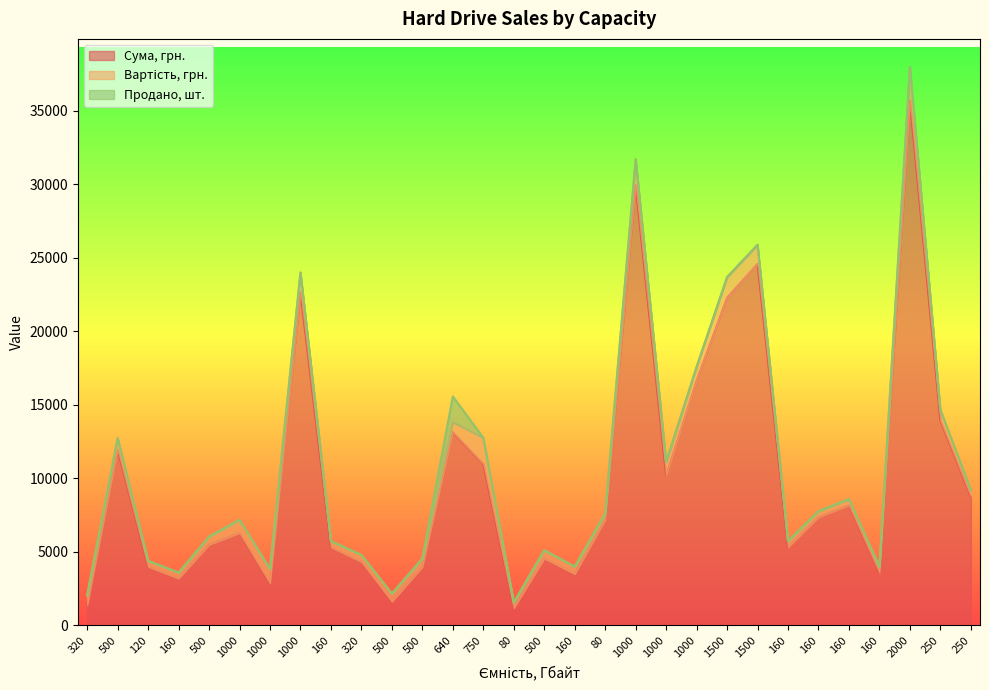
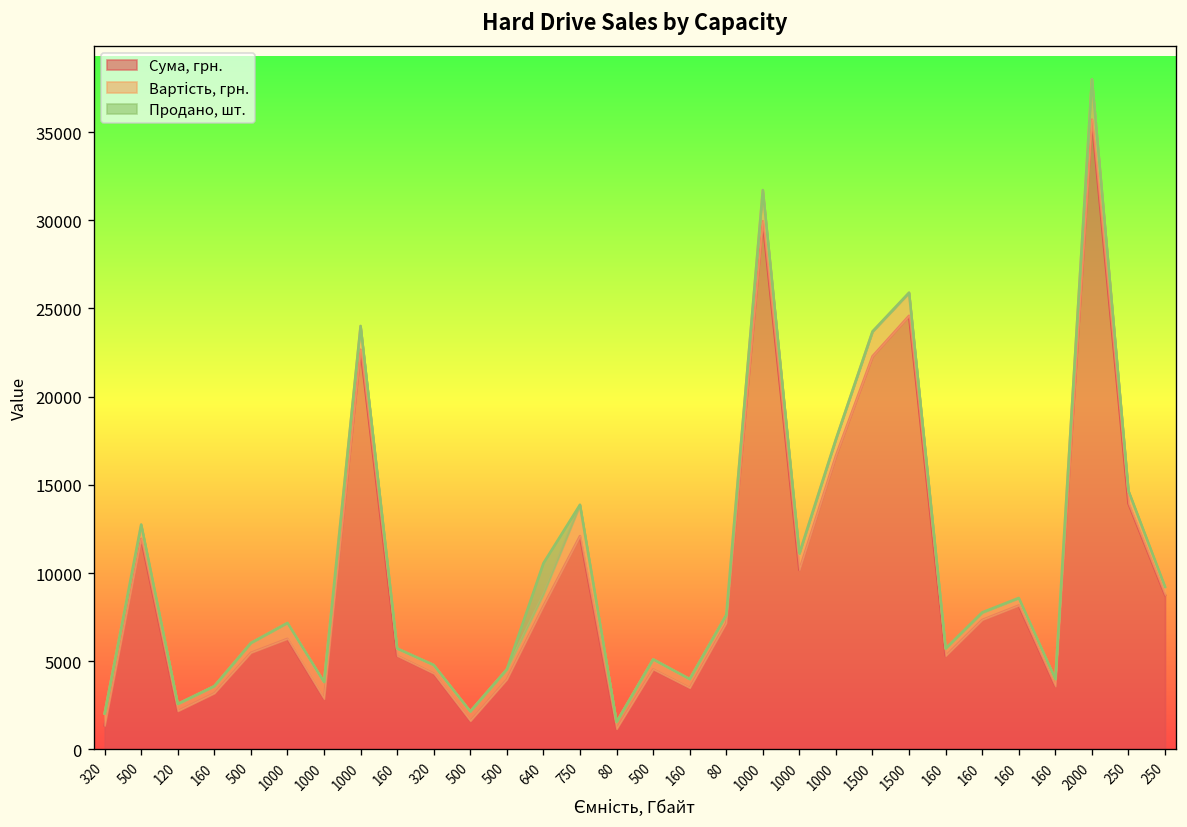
  {
    "Сума, грн.": {
-     "120": 4000,
-     "640": 13100,
-     "750": 11000,
+     "120": 2200,
+     "640": 8100,
+     "750": 12100,
      "2000": 35700
    },
    "Вартість, грн.": {
      "640": 700
    },
    "Продано, шт.": {
      "640": 1800
    }
  }
